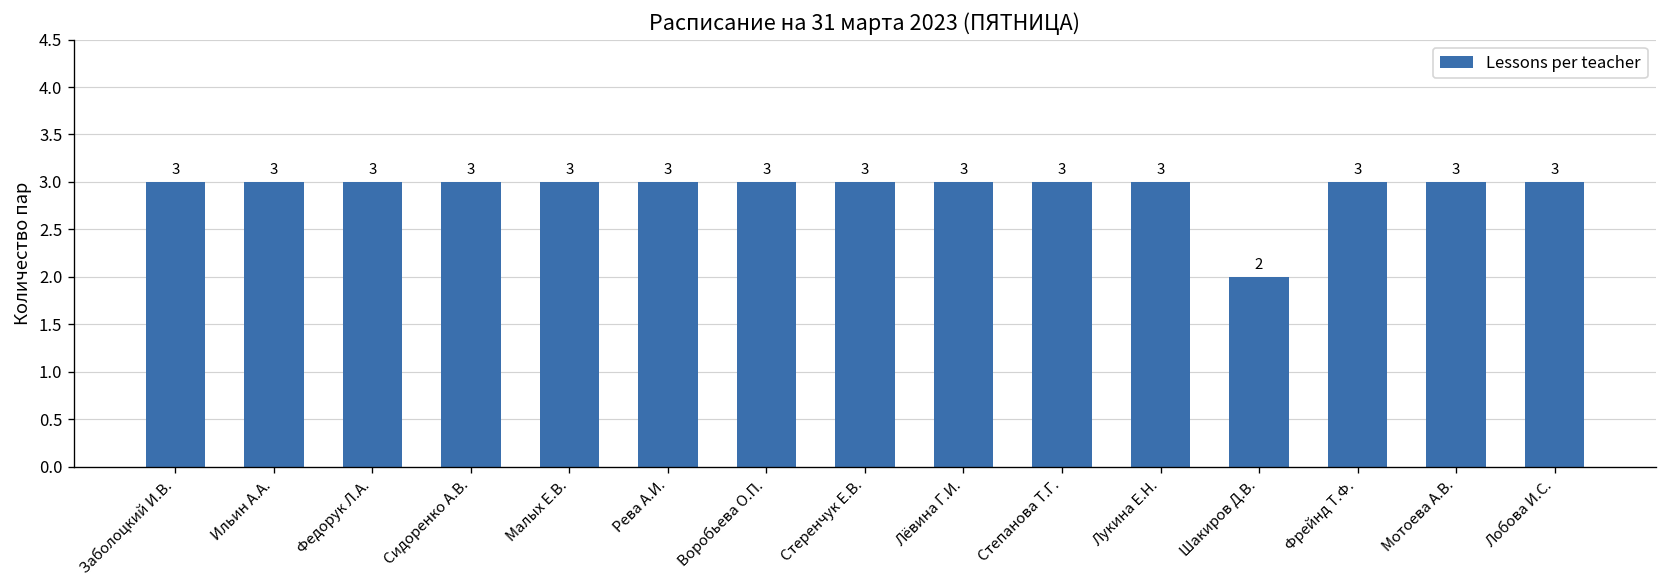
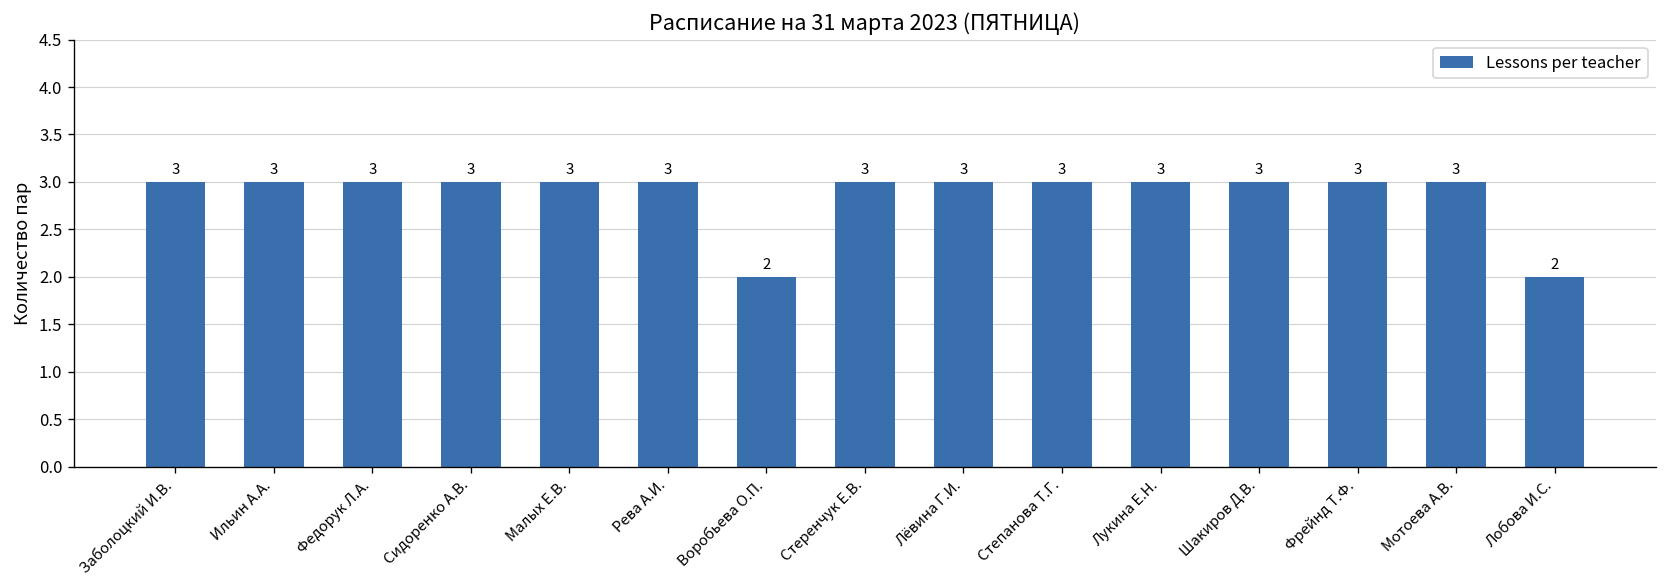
  {
    "Заболоцкий И.В.": 3,
    "Ильин А.А.": 3,
    "Федорук Л.А.": 3,
    "Сидоренко А.В.": 3,
    "Малых Е.В.": 3,
    "Рева А.И.": 3,
-   "Воробьева О.П.": 3,
+   "Воробьева О.П.": 2,
    "Стеренчук Е.В.": 3,
    "Лёвина Г.И.": 3,
    "Степанова Т.Г.": 3,
    "Лукина Е.Н.": 3,
-   "Шакиров Д.В.": 2,
+   "Шакиров Д.В.": 3,
    "Фрейнд Т.Ф.": 3,
    "Мотоева А.В.": 3,
-   "Лобова И.С.": 3
+   "Лобова И.С.": 2
  }
